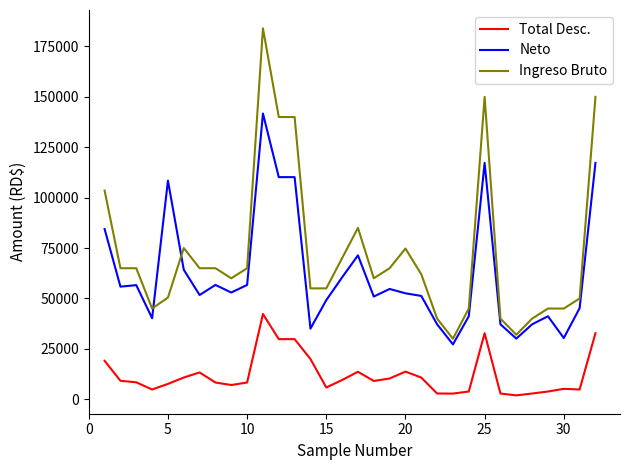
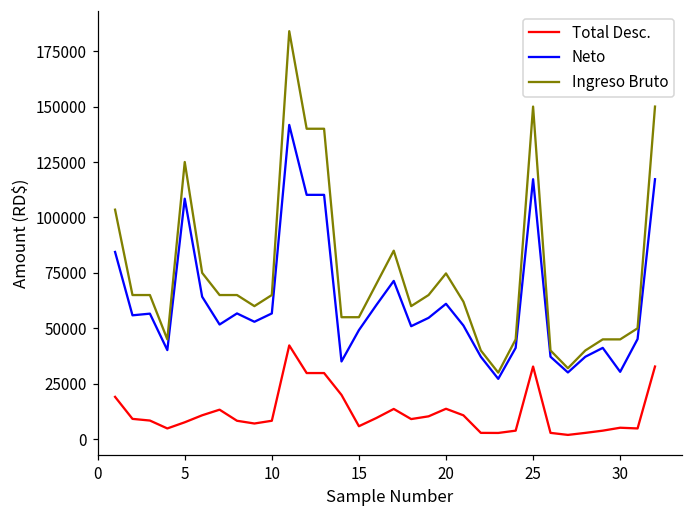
  {
    "Total Desc.": {
      "5": 8000,
      "10": 8000,
      "15": 6000,
      "20": 14000,
      "25": 33000,
      "30": 5000
    },
    "Neto": {
      "5": 108000,
      "10": 57000,
      "15": 49000,
-     "20": 53000,
+     "20": 61000,
      "25": 117000,
      "30": 30000
    },
    "Ingreso Bruto": {
-     "5": 50000,
+     "5": 125000,
      "10": 65000,
      "15": 55000,
      "20": 75000,
      "25": 150000,
      "30": 45000
    }
  }
